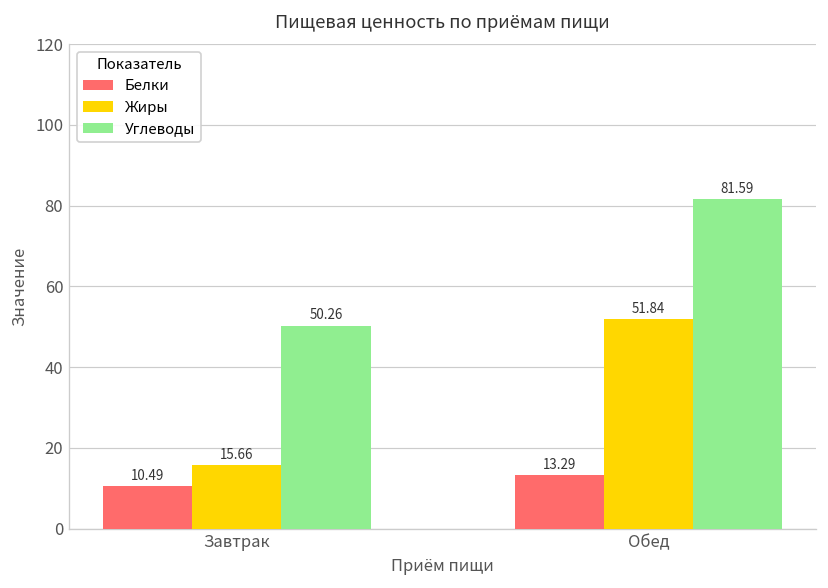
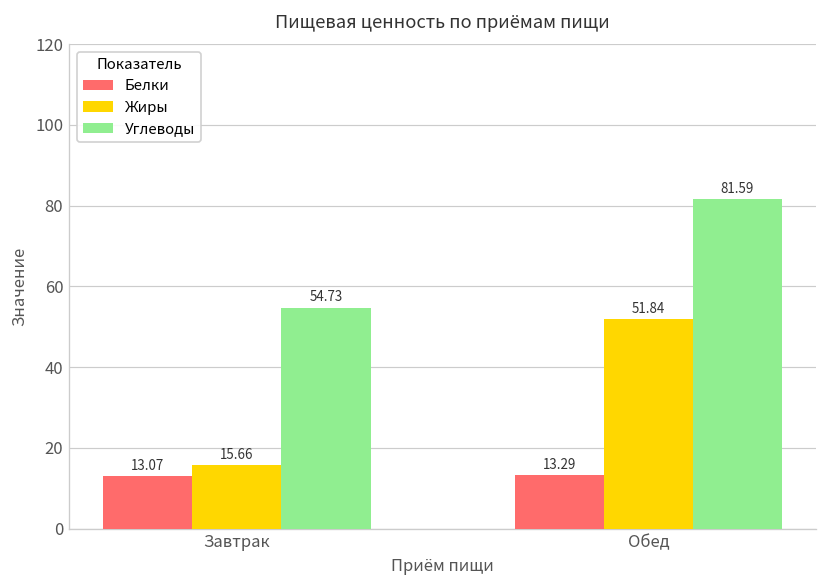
  {
    "Белки": {
-     "Завтрак": 10.49,
+     "Завтрак": 13.07,
      "Обед": 13.29
    },
    "Жиры": {
      "Завтрак": 15.66,
      "Обед": 51.84
    },
    "Углеводы": {
-     "Завтрак": 50.26,
+     "Завтрак": 54.73,
      "Обед": 81.59
    }
  }
